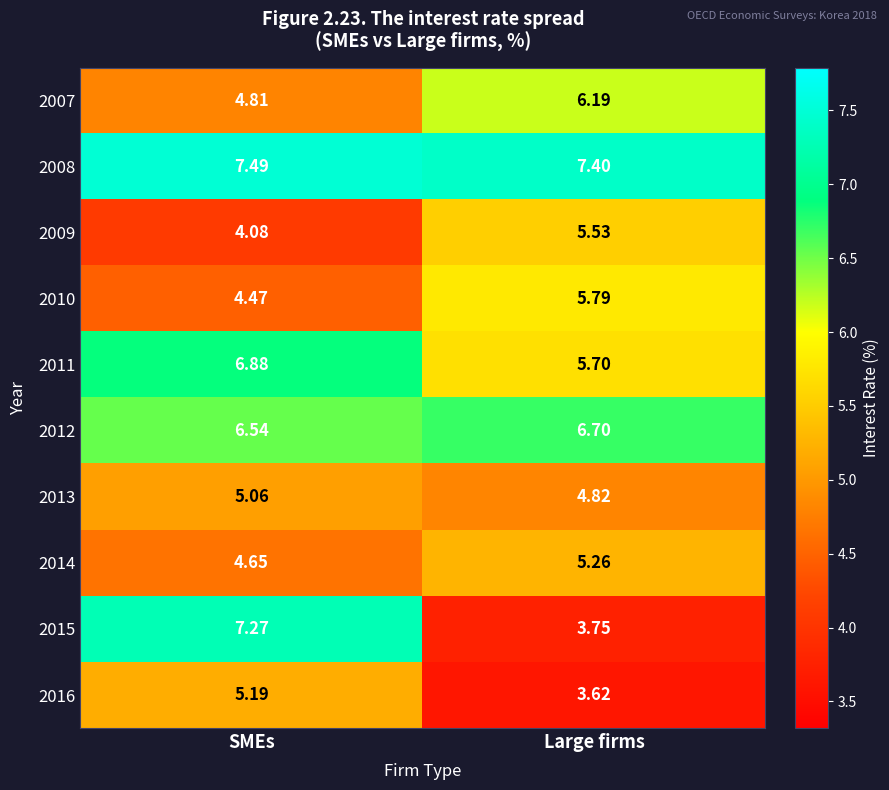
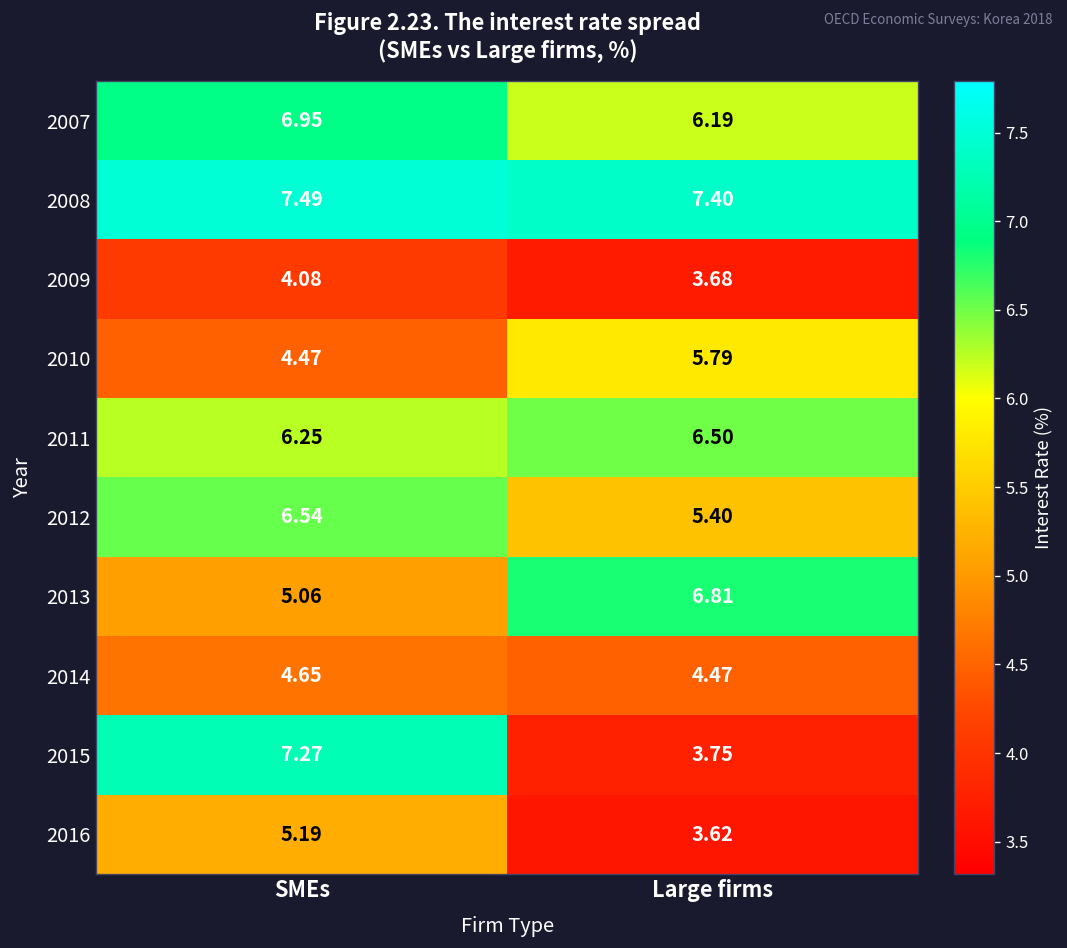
  {
    "2007": {
-     "SMEs": 4.81,
+     "SMEs": 6.95,
      "Large firms": 6.19
    },
    "2008": {
      "SMEs": 7.49,
      "Large firms": 7.40
    },
    "2009": {
      "SMEs": 4.08,
-     "Large firms": 5.53
+     "Large firms": 3.68
    },
    "2010": {
      "SMEs": 4.47,
      "Large firms": 5.79
    },
    "2011": {
-     "SMEs": 6.88,
-     "Large firms": 5.70
+     "SMEs": 6.25,
+     "Large firms": 6.50
    },
    "2012": {
      "SMEs": 6.54,
-     "Large firms": 6.70
+     "Large firms": 5.40
    },
    "2013": {
      "SMEs": 5.06,
-     "Large firms": 4.82
+     "Large firms": 6.81
    },
    "2014": {
      "SMEs": 4.65,
-     "Large firms": 5.26
+     "Large firms": 4.47
    },
    "2015": {
      "SMEs": 7.27,
      "Large firms": 3.75
    },
    "2016": {
      "SMEs": 5.19,
      "Large firms": 3.62
    }
  }
